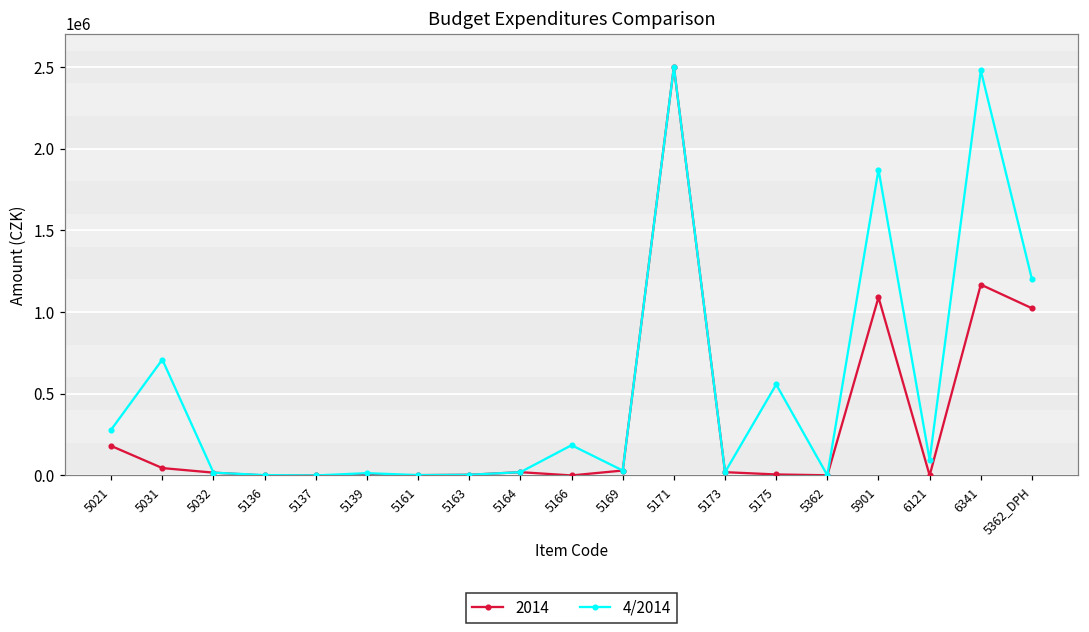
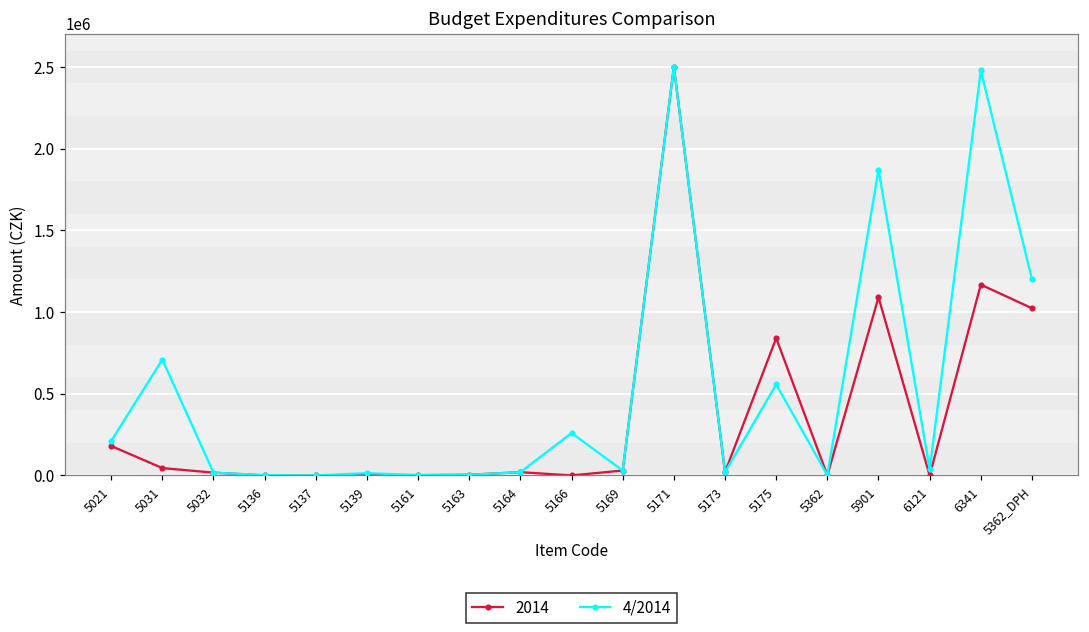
  {
    "2014": {
      "5021": 180000,
      "5031": 50000,
      "5166": 0,
-     "5175": 10000,
+     "5175": 840000,
      "5901": 1090000,
      "6121": 0,
      "6341": 1170000,
      "5362_DPH": 1020000
    },
    "4/2014": {
-     "5021": 280000,
+     "5021": 210000,
      "5031": 710000,
-     "5166": 190000,
+     "5166": 260000,
      "5175": 560000,
      "5901": 1870000,
-     "6121": 90000,
+     "6121": 40000,
      "6341": 2480000,
      "5362_DPH": 1200000
    }
  }
